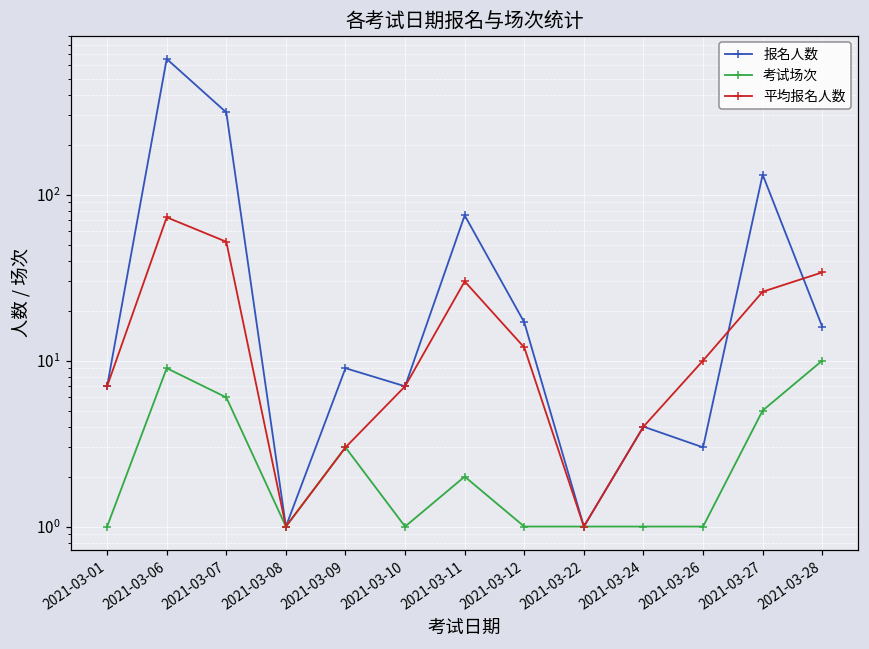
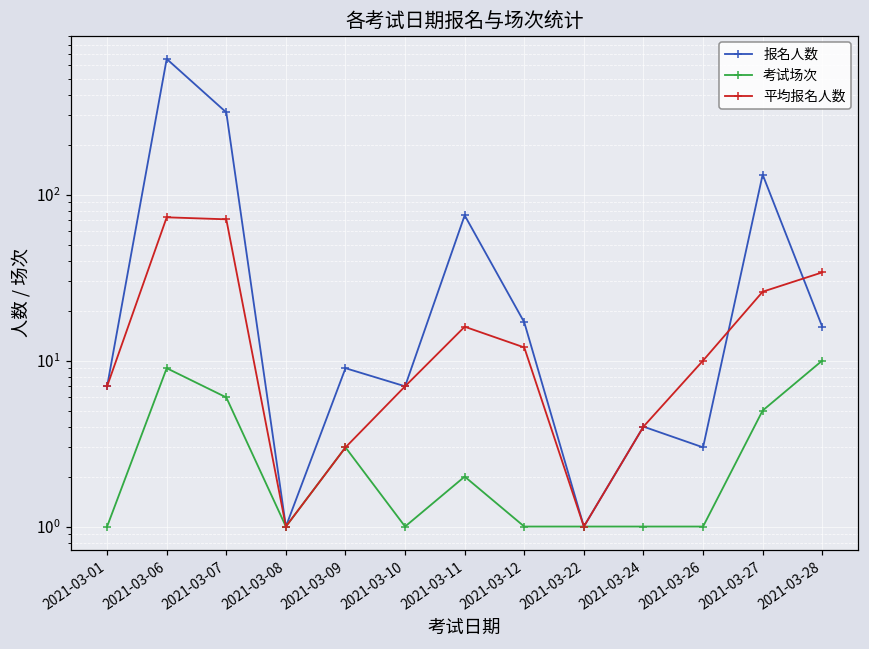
  {
    "报名人数": {
      "2021-03-06": 700,
      "2021-03-07": 310,
      "2021-03-09": 9,
      "2021-03-11": 80,
      "2021-03-12": 17,
      "2021-03-26": 3,
      "2021-03-27": 130,
      "2021-03-28": 16
    },
    "考试场次": {
      "2021-03-01": 1,
      "2021-03-06": 9,
      "2021-03-07": 6,
      "2021-03-10": 1,
      "2021-03-11": 2,
      "2021-03-12": 1,
      "2021-03-24": 1,
      "2021-03-26": 1,
      "2021-03-27": 5,
      "2021-03-28": 10
    },
    "平均报名人数": {
      "2021-03-06": 70,
-     "2021-03-07": 52,
-     "2021-03-11": 30,
+     "2021-03-07": 70,
+     "2021-03-11": 16,
      "2021-03-12": 12,
      "2021-03-26": 10,
      "2021-03-27": 26,
      "2021-03-28": 34
    }
  }
